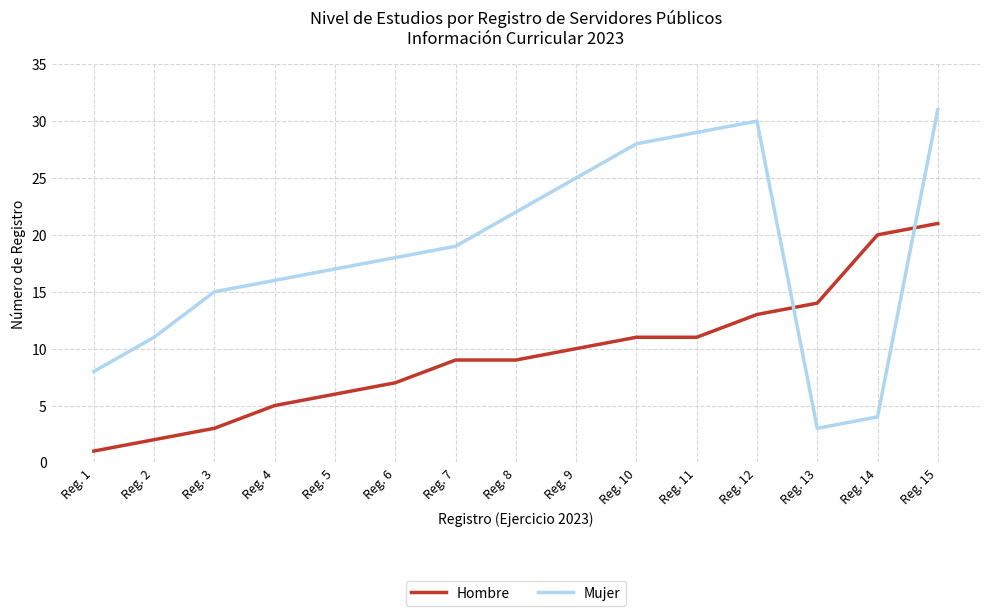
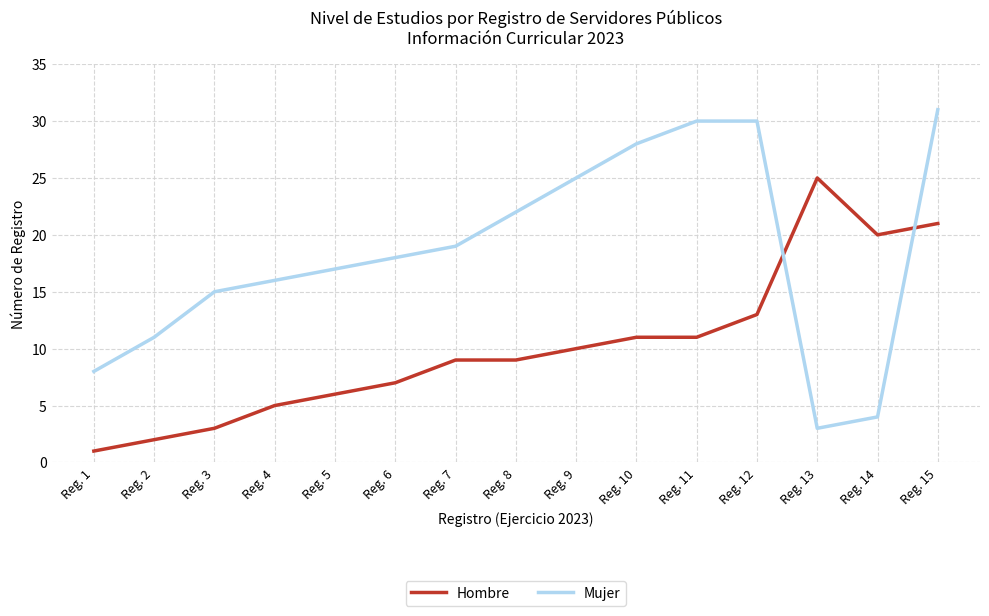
  {
    "Hombre": {
      "Reg. 1": 1,
      "Reg. 2": 2,
      "Reg. 3": 3,
      "Reg. 4": 5,
      "Reg. 5": 6,
      "Reg. 6": 7,
      "Reg. 7": 9,
      "Reg. 8": 9,
      "Reg. 9": 10,
      "Reg. 10": 11,
      "Reg. 11": 11,
      "Reg. 12": 13,
-     "Reg. 13": 14,
+     "Reg. 13": 25,
      "Reg. 14": 20,
      "Reg. 15": 21
    },
    "Mujer": {
      "Reg. 1": 8,
      "Reg. 2": 11,
      "Reg. 3": 15,
      "Reg. 4": 16,
      "Reg. 5": 17,
      "Reg. 6": 18,
      "Reg. 7": 19,
      "Reg. 8": 22,
      "Reg. 9": 25,
      "Reg. 10": 28,
-     "Reg. 11": 29,
+     "Reg. 11": 30,
      "Reg. 12": 30,
      "Reg. 13": 3,
      "Reg. 14": 4,
      "Reg. 15": 31
    }
  }
